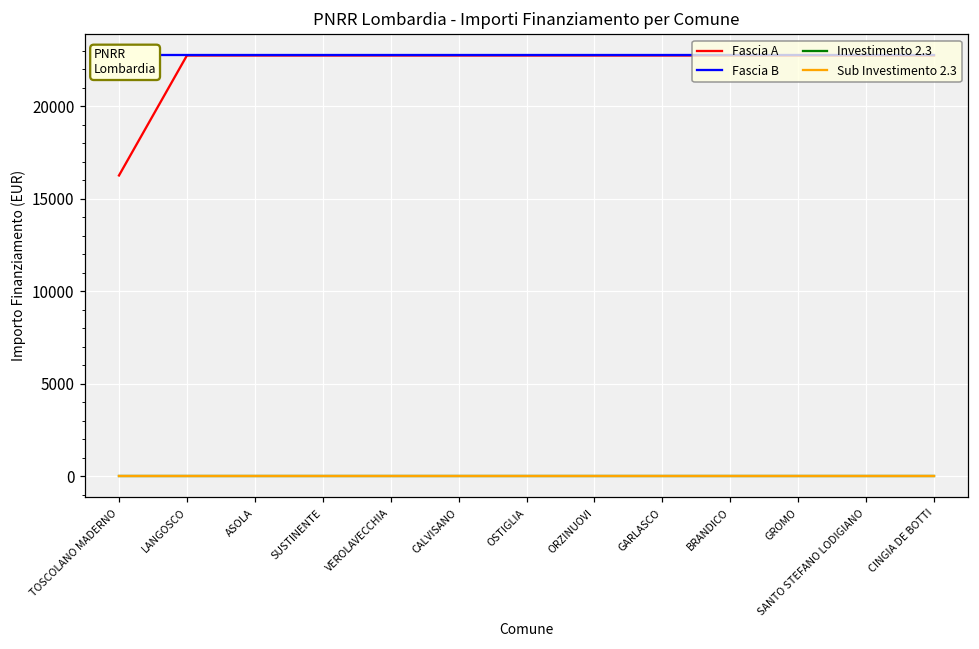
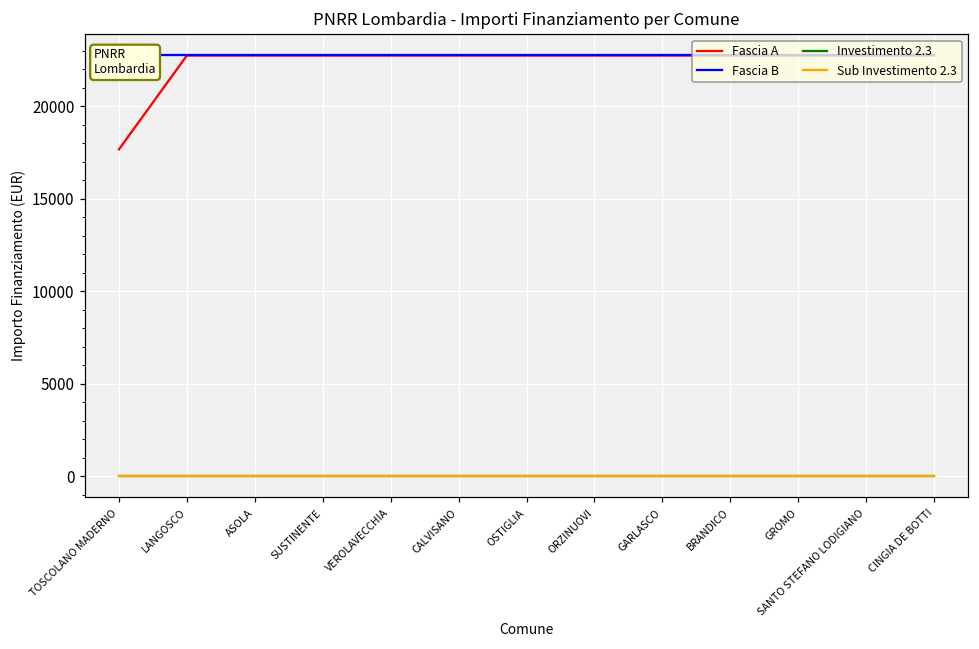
  {
    "Fascia A": {
-     "TOSCOLANO MADERNO": 16300
+     "TOSCOLANO MADERNO": 17700
    },
    "Sub Investimento 2.3": {
      "TOSCOLANO MADERNO": 0,
      "LANGOSCO": 0,
      "ASOLA": 0,
      "SUSTINENTE": 0,
      "VEROLAVECCHIA": 0,
      "CALVISANO": 0,
      "OSTIGLIA": 0,
      "ORZINUOVI": 0,
      "GARLASCO": 0,
      "BRANDICO": 0,
      "GROMO": 0,
      "SANTO STEFANO LODIGIANO": 0,
      "CINGIA DE BOTTI": 0
    }
  }
